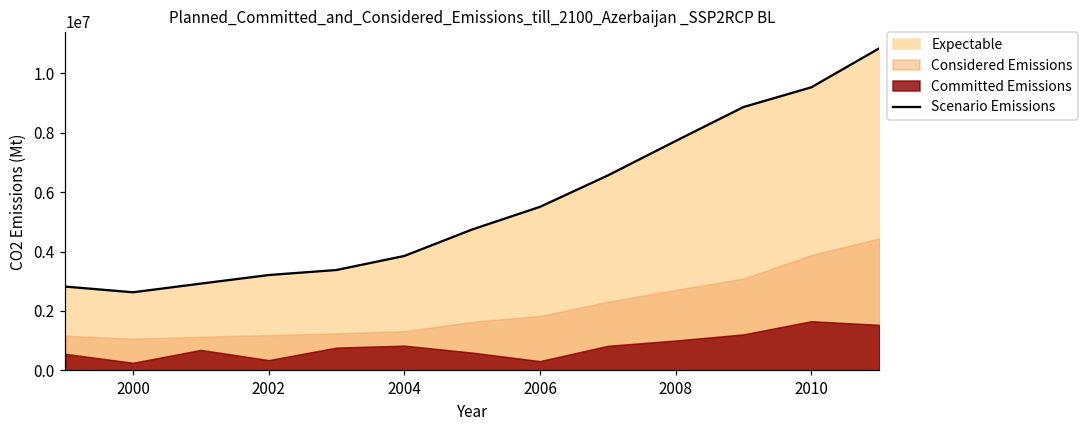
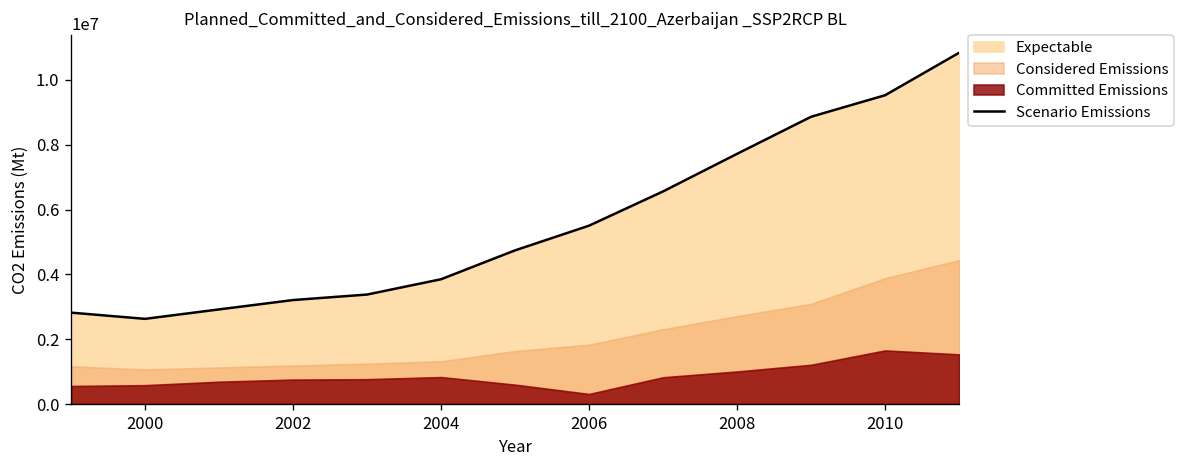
  {
    "Committed Emissions": {
-     "2000": 300000,
-     "2002": 300000,
+     "2000": 600000,
+     "2002": 800000,
      "2004": 800000,
      "2006": 300000,
      "2008": 1000000,
      "2010": 1700000
    }
  }
